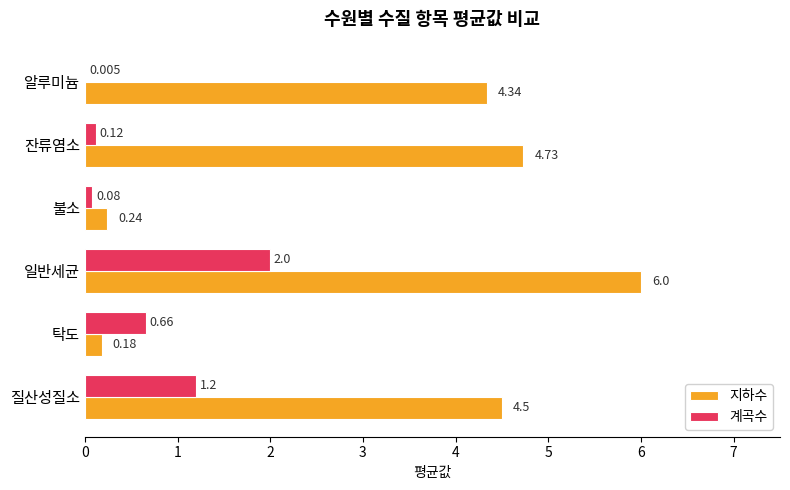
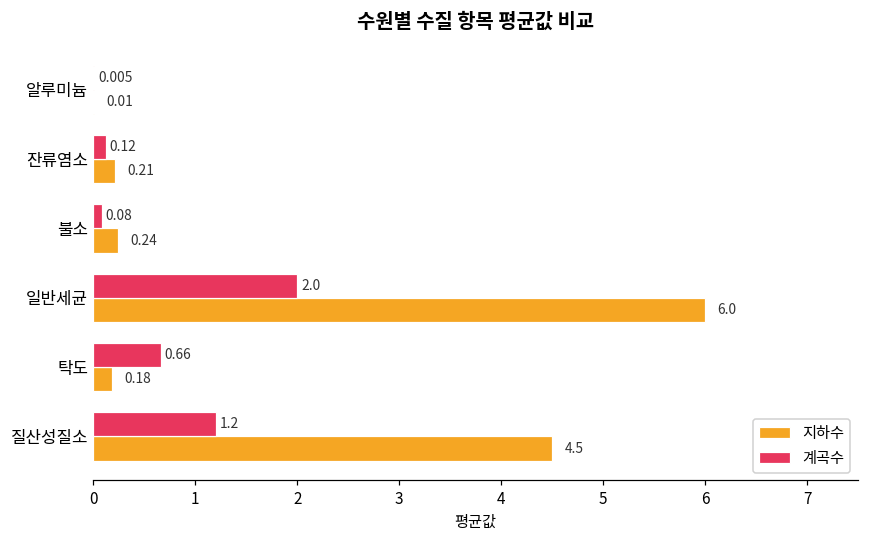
  {
    "지하수": {
-     "알루미늄": 4.34,
-     "잔류염소": 4.73,
+     "알루미늄": 0.01,
+     "잔류염소": 0.21,
      "불소": 0.24,
      "일반세균": 6.0,
      "탁도": 0.18,
      "질산성질소": 4.5
    },
    "계곡수": {
      "알루미늄": 0.005,
      "잔류염소": 0.12,
      "불소": 0.08,
      "일반세균": 2.0,
      "탁도": 0.66,
      "질산성질소": 1.2
    }
  }
